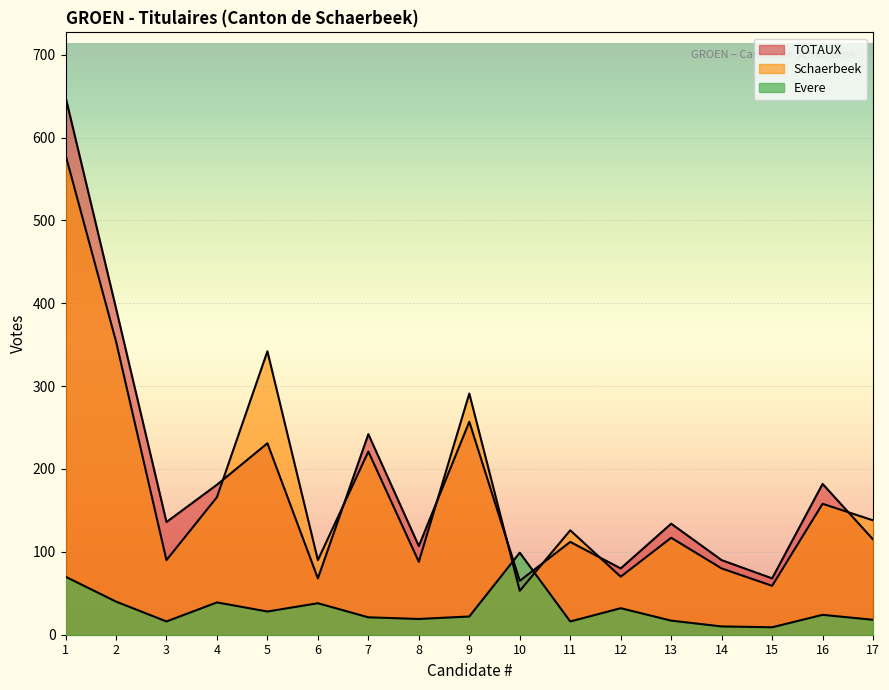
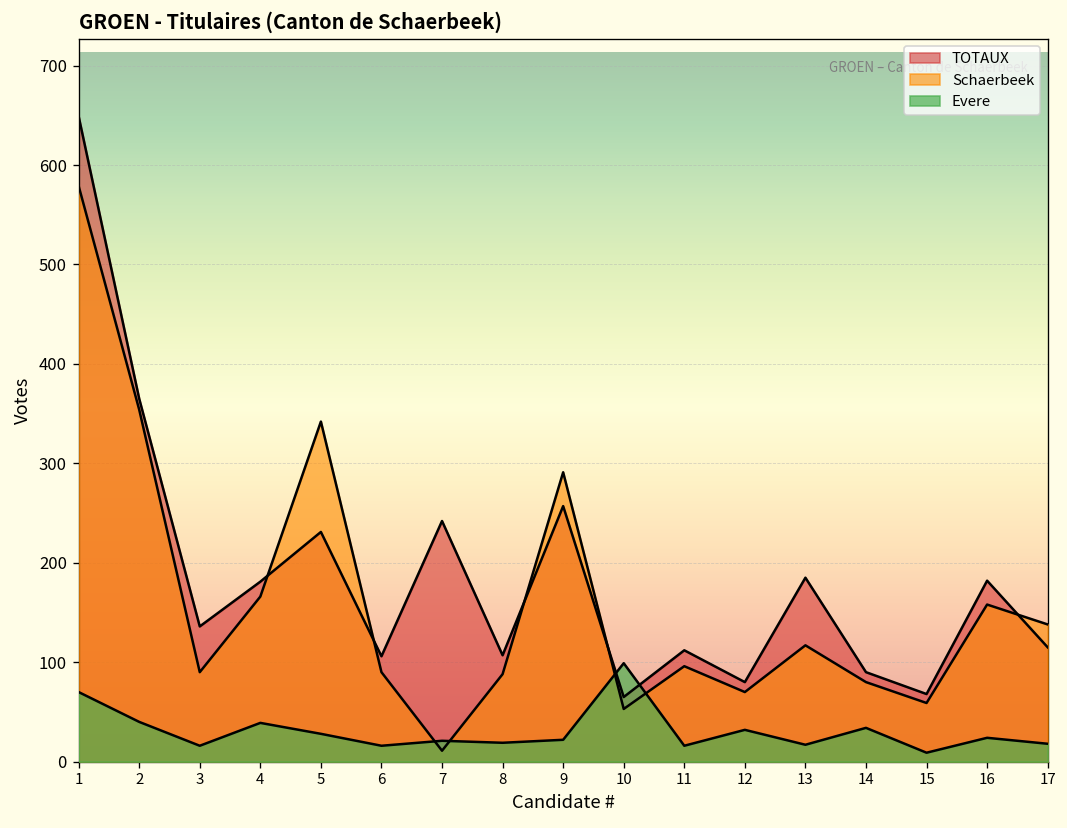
  {
    "TOTAUX": {
      "1": 650,
-     "2": 390,
+     "2": 370,
      "3": 140,
      "4": 180,
      "5": 230,
-     "6": 70,
+     "6": 110,
      "7": 240,
      "8": 110,
      "9": 260,
      "10": 70,
      "11": 110,
      "12": 80,
-     "13": 130,
+     "13": 190,
      "14": 90,
      "15": 70,
      "16": 180,
      "17": 120
    },
    "Schaerbeek": {
      "1": 580,
      "2": 350,
      "3": 90,
      "4": 170,
      "5": 340,
      "6": 90,
-     "7": 220,
+     "7": 10,
      "8": 90,
      "9": 290,
      "10": 50,
-     "11": 130,
+     "11": 100,
      "12": 70,
      "13": 120,
      "14": 80,
      "15": 60,
      "16": 160,
      "17": 140
    },
    "Evere": {
      "1": 70,
      "2": 40,
      "3": 20,
      "4": 40,
      "5": 30,
-     "6": 40,
+     "6": 20,
      "7": 20,
      "8": 20,
      "9": 20,
      "10": 100,
      "11": 20,
      "12": 30,
      "13": 20,
-     "14": 10,
+     "14": 30,
      "15": 10,
      "16": 20,
      "17": 20
    }
  }
